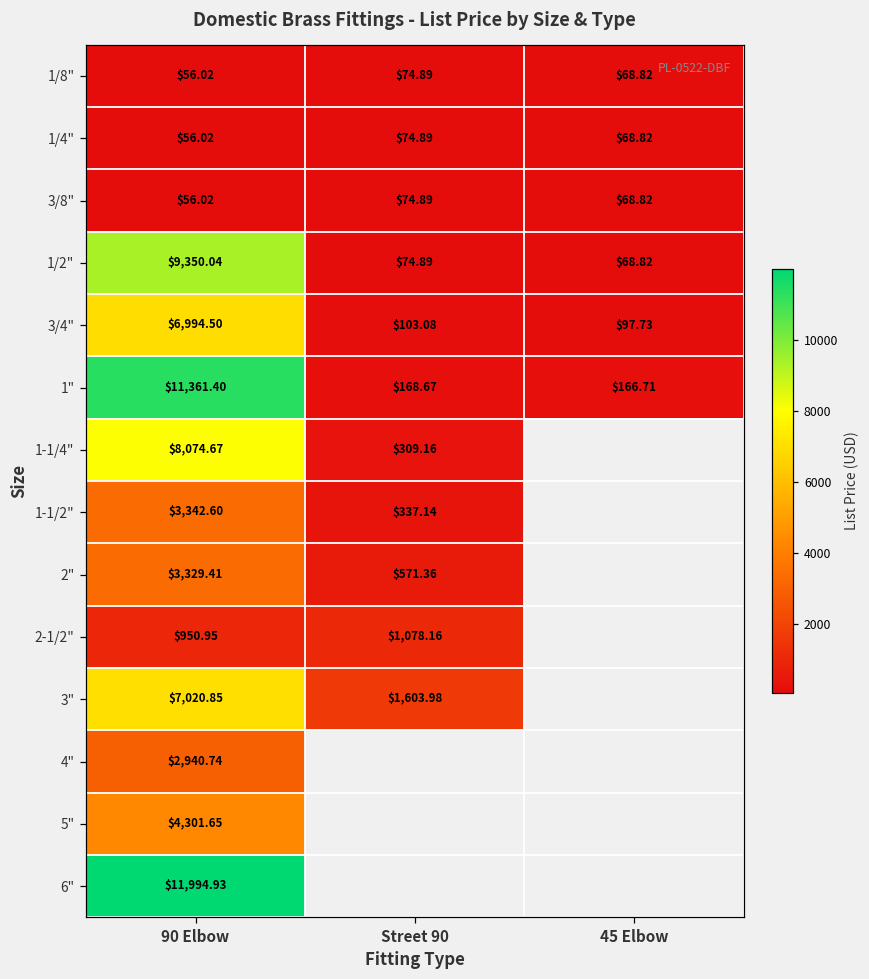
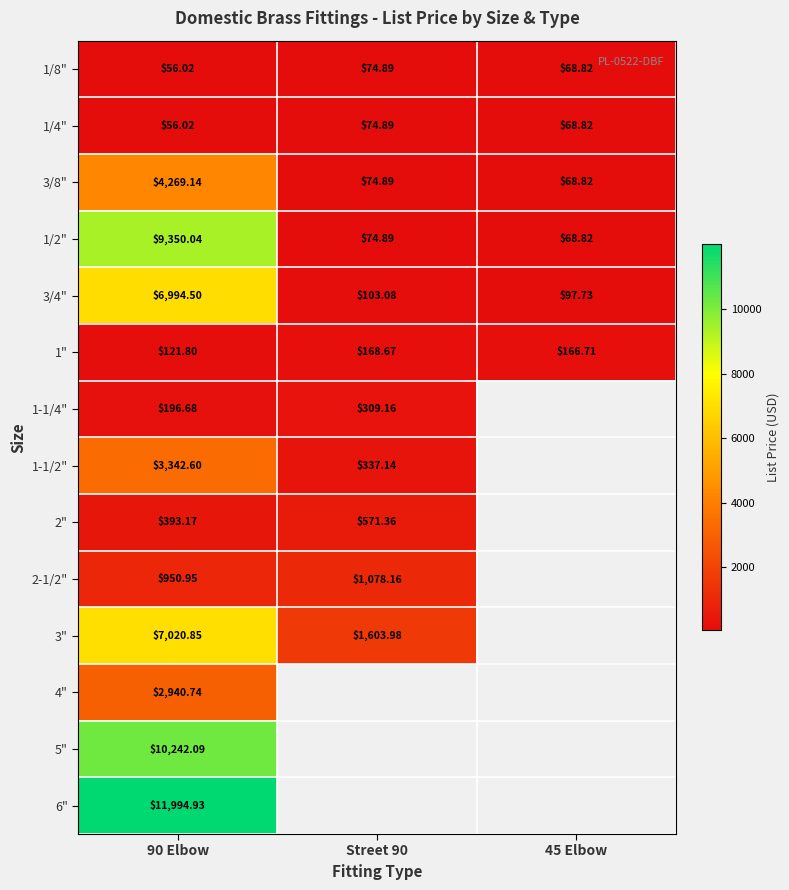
  {
    "1/8\"": {
      "90 Elbow": "$56.02",
      "Street 90": "$74.89"
    },
    "1/4\"": {
      "90 Elbow": "$56.02",
      "Street 90": "$74.89",
      "45 Elbow": "$68.82"
    },
    "3/8\"": {
-     "90 Elbow": "$56.02",
+     "90 Elbow": "$4,269.14",
      "Street 90": "$74.89",
      "45 Elbow": "$68.82"
    },
    "1/2\"": {
      "90 Elbow": "$9,350.04",
      "Street 90": "$74.89",
      "45 Elbow": "$68.82"
    },
    "3/4\"": {
      "90 Elbow": "$6,994.50",
      "Street 90": "$103.08",
      "45 Elbow": "$97.73"
    },
    "1\"": {
-     "90 Elbow": "$11,361.40",
+     "90 Elbow": "$121.80",
      "Street 90": "$168.67",
      "45 Elbow": "$166.71"
    },
    "1-1/4\"": {
-     "90 Elbow": "$8,074.67",
+     "90 Elbow": "$196.68",
      "Street 90": "$309.16"
    },
    "1-1/2\"": {
      "90 Elbow": "$3,342.60",
      "Street 90": "$337.14"
    },
    "2\"": {
-     "90 Elbow": "$3,329.41",
+     "90 Elbow": "$393.17",
      "Street 90": "$571.36"
    },
    "2-1/2\"": {
      "90 Elbow": "$950.95",
      "Street 90": "$1,078.16"
    },
    "3\"": {
      "90 Elbow": "$7,020.85",
      "Street 90": "$1,603.98"
    },
    "4\"": {
      "90 Elbow": "$2,940.74"
    },
    "5\"": {
-     "90 Elbow": "$4,301.65"
+     "90 Elbow": "$10,242.09"
    },
    "6\"": {
      "90 Elbow": "$11,994.93"
    }
  }
